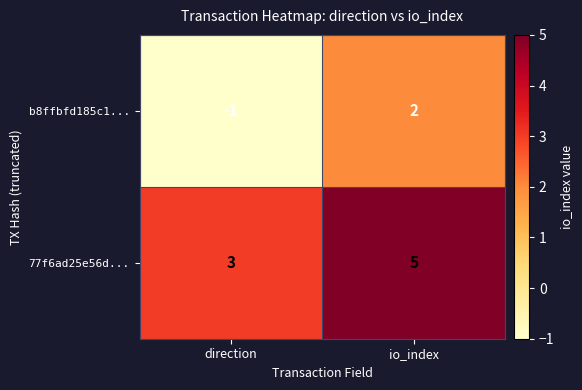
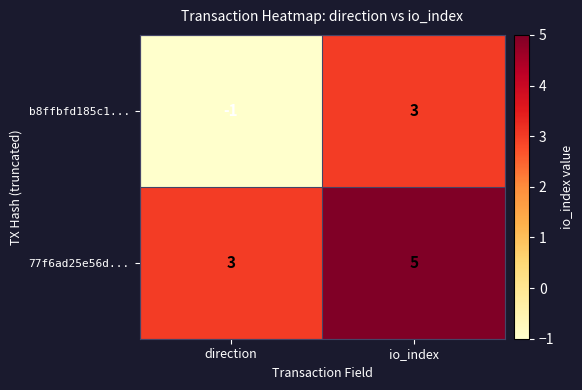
  {
    "b8ffbfd185c1...": {
      "direction": -1,
-     "io_index": 2
+     "io_index": 3
    },
    "77f6ad25e56d...": {
      "direction": 3,
      "io_index": 5
    }
  }
